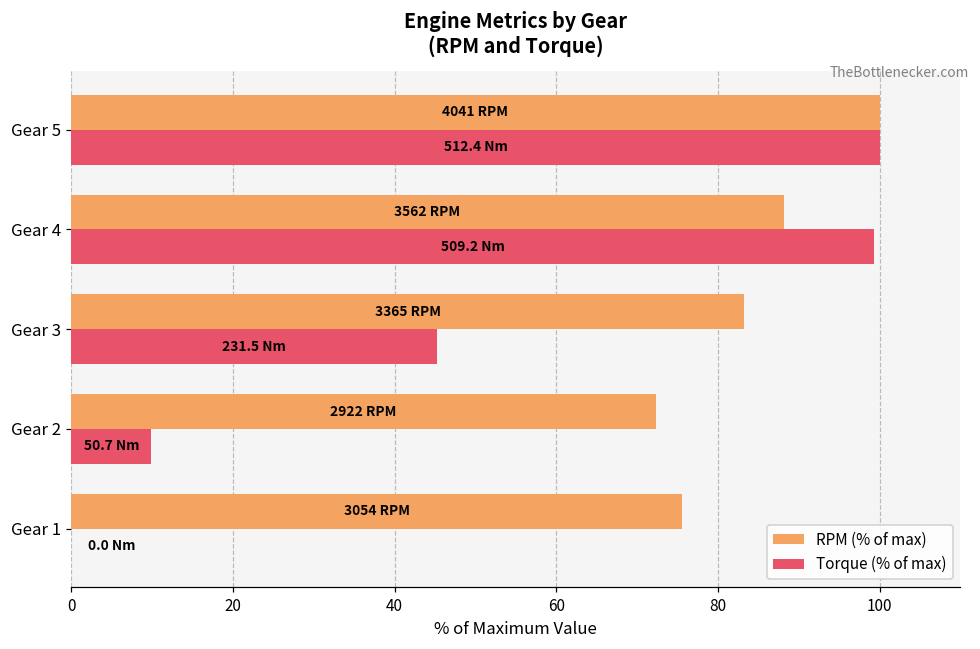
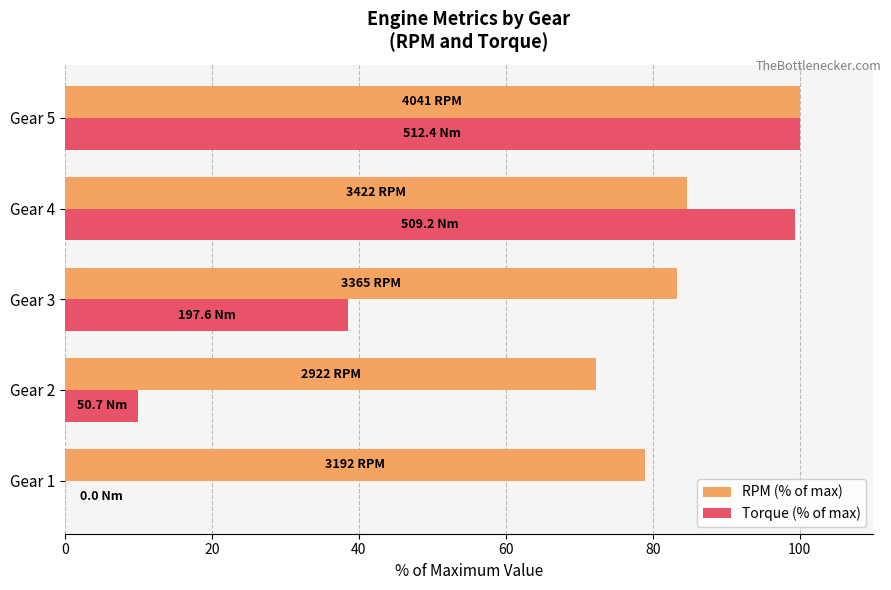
  {
    "RPM (% of max)": {
-     "Gear 4": 3562,
-     "Gear 1": 3054
+     "Gear 4": 3422,
+     "Gear 1": 3192
    },
    "Torque (% of max)": {
-     "Gear 3": 231.5,
+     "Gear 3": 197.6,
      "Gear 1": 0.0
    }
  }
